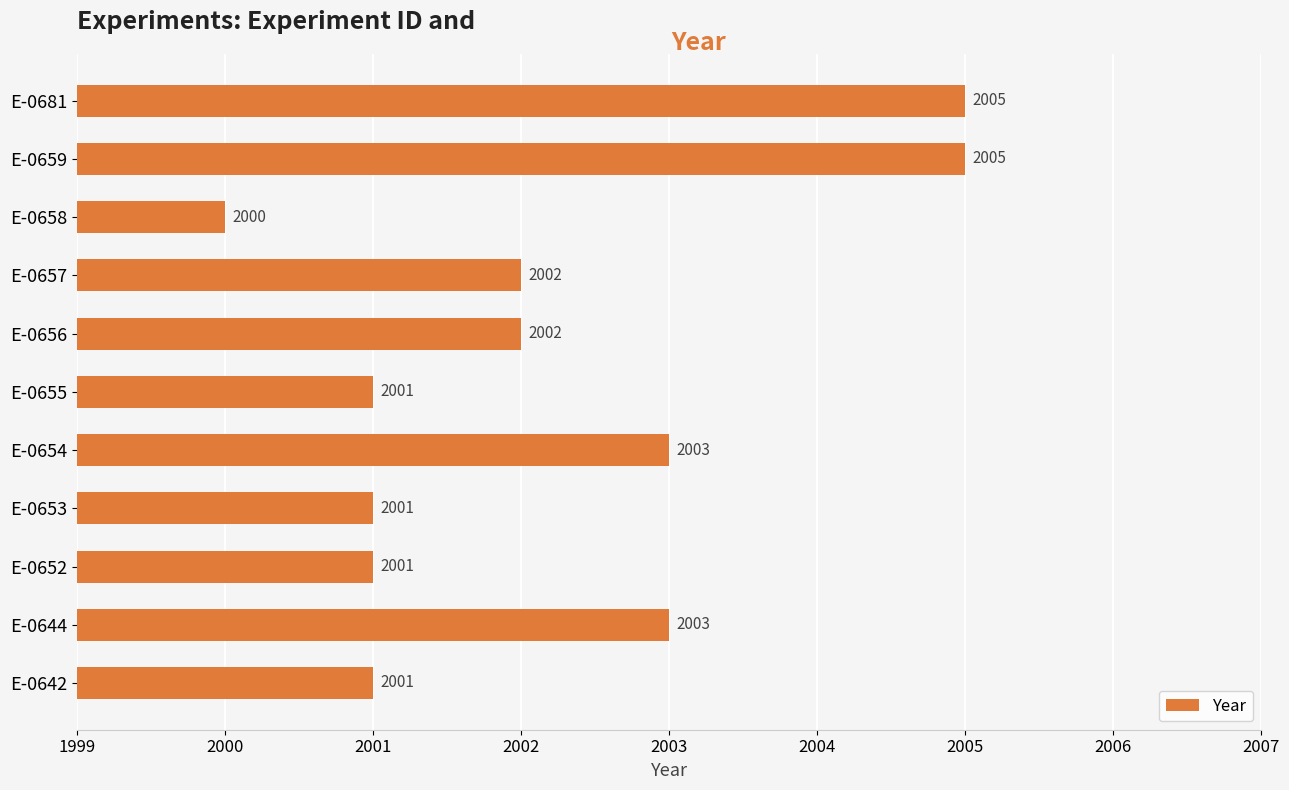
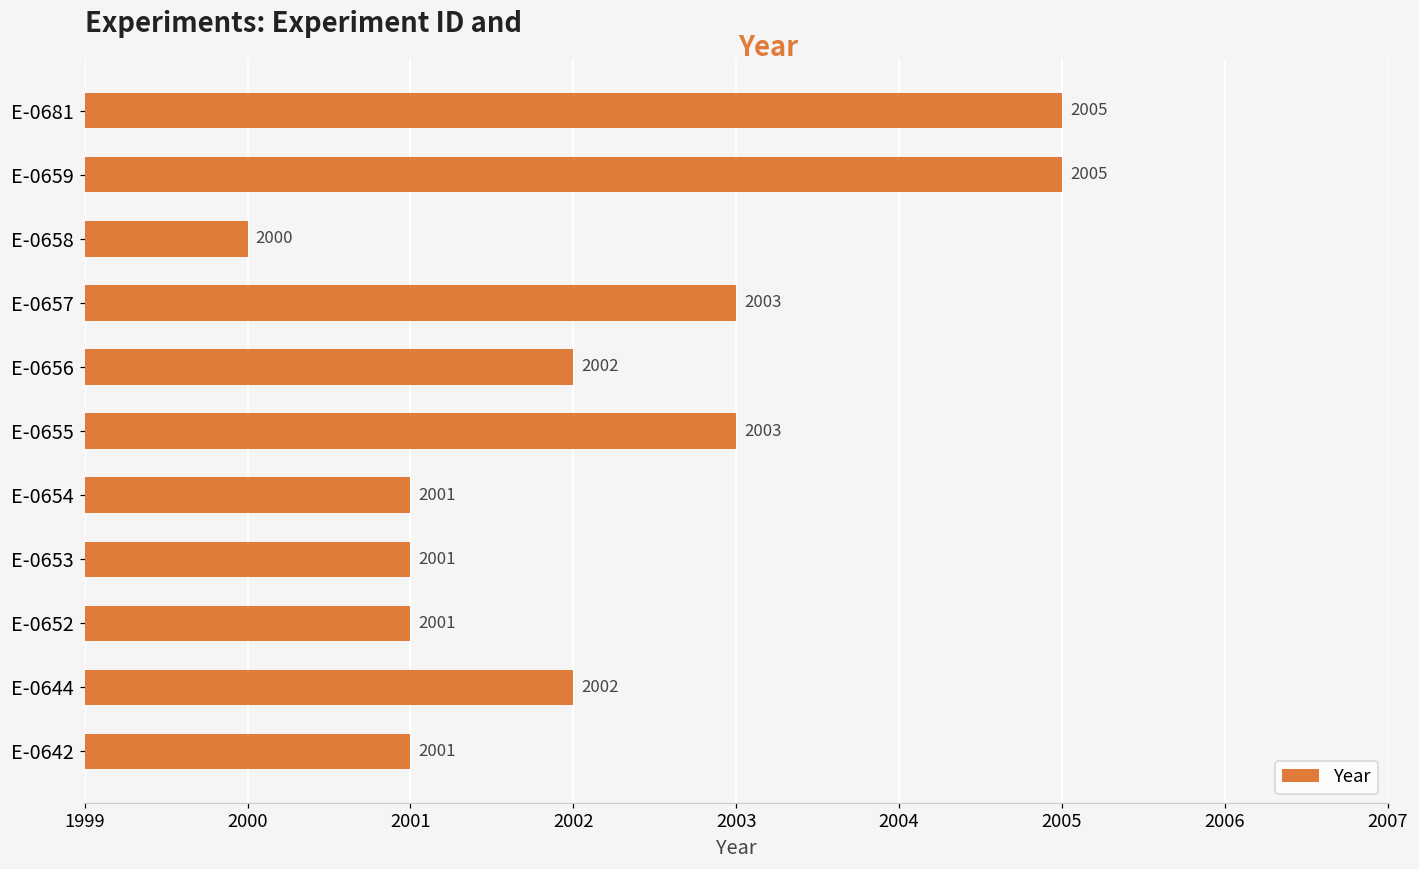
  {
    "E-0681": 2005,
    "E-0659": 2005,
    "E-0658": 2000,
-   "E-0657": 2002,
+   "E-0657": 2003,
    "E-0656": 2002,
-   "E-0655": 2001,
-   "E-0654": 2003,
+   "E-0655": 2003,
+   "E-0654": 2001,
    "E-0653": 2001,
    "E-0652": 2001,
-   "E-0644": 2003,
+   "E-0644": 2002,
    "E-0642": 2001
  }
